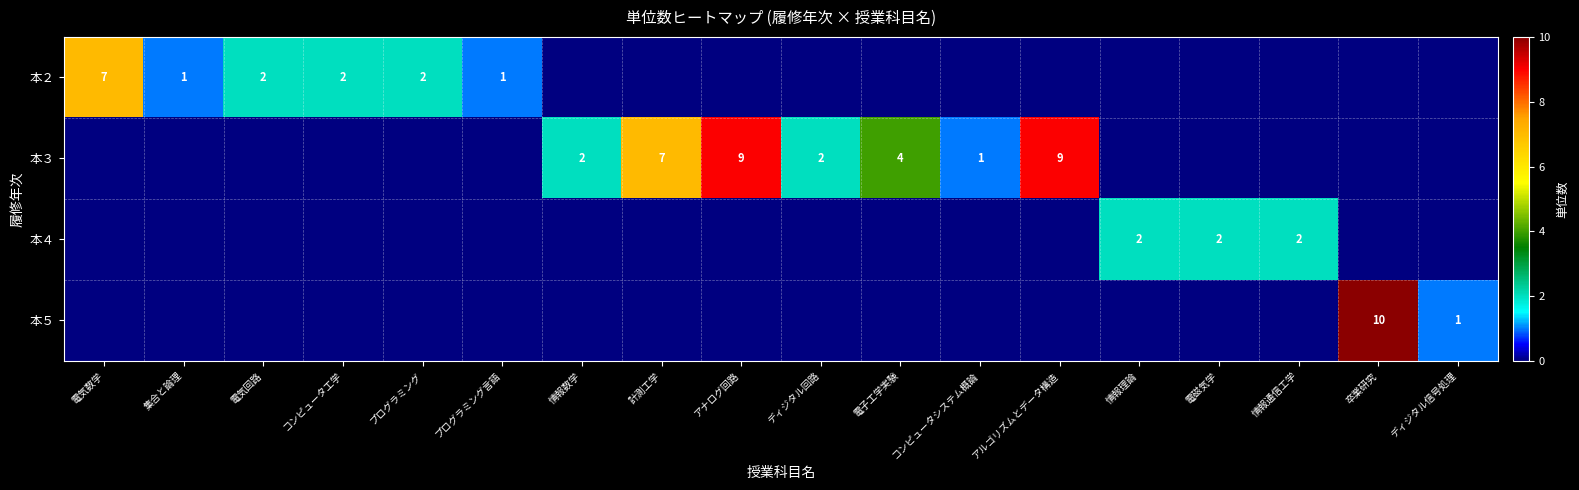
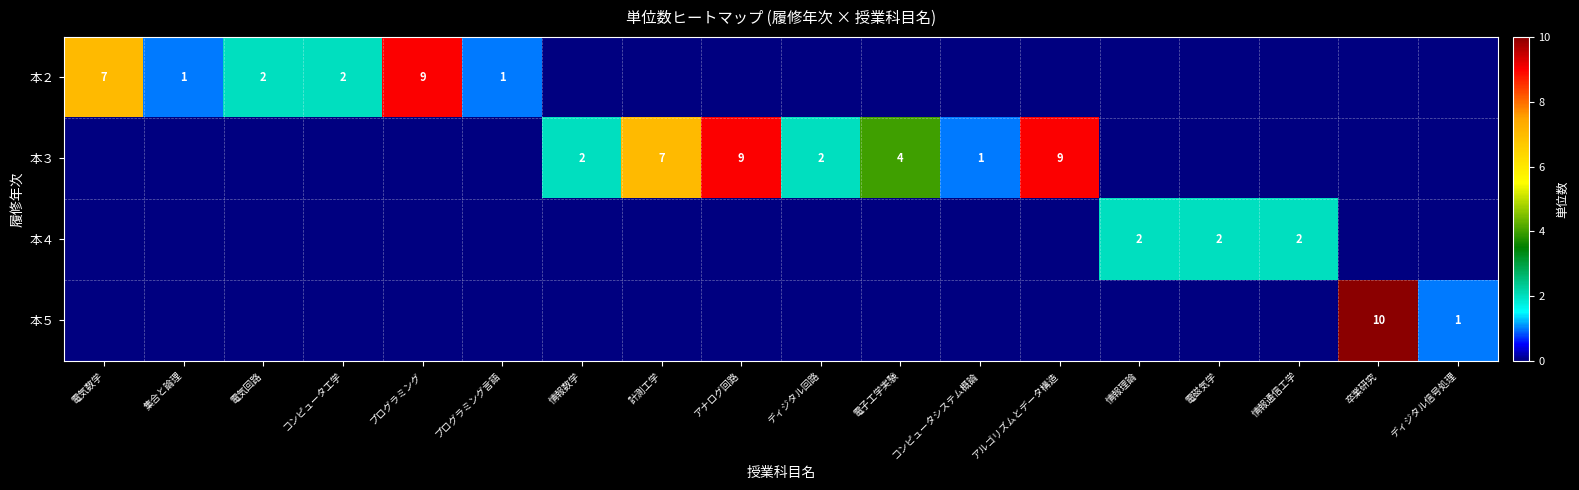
  {
    "本２": {
      "電気数学": 7,
      "集合と論理": 1,
      "電気回路": 2,
      "コンピュータ工学": 2,
-     "プログラミング": 2,
+     "プログラミング": 9,
      "プログラミング言語": 1
    },
    "本３": {
      "情報数学": 2,
      "計測工学": 7,
      "アナログ回路": 9,
      "ディジタル回路": 2,
      "電子工学実験": 4,
      "コンピュータシステム概論": 1,
      "アルゴリズムとデータ構造": 9
    },
    "本４": {
      "情報理論": 2,
      "電磁気学": 2,
      "情報通信工学": 2
    },
    "本５": {
      "卒業研究": 10,
      "ディジタル信号処理": 1
    }
  }
